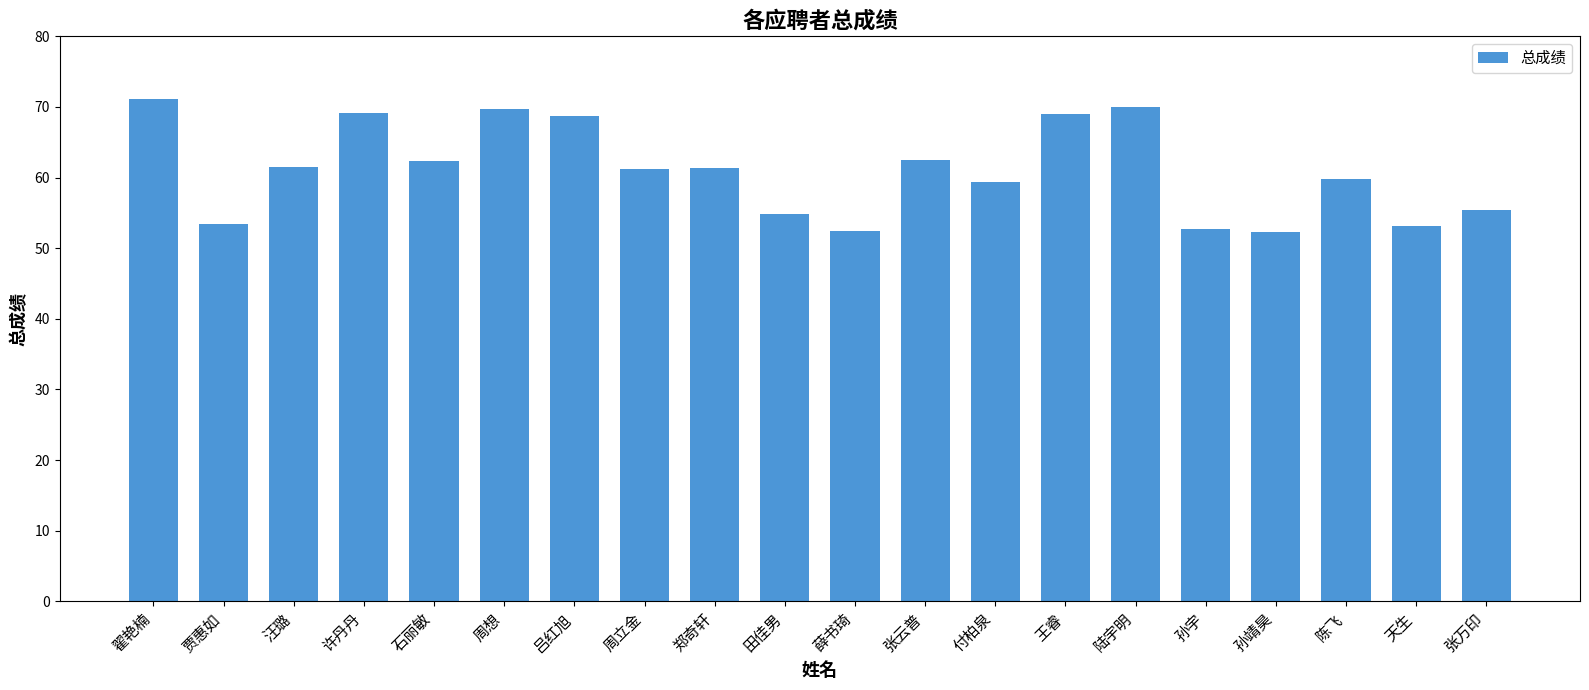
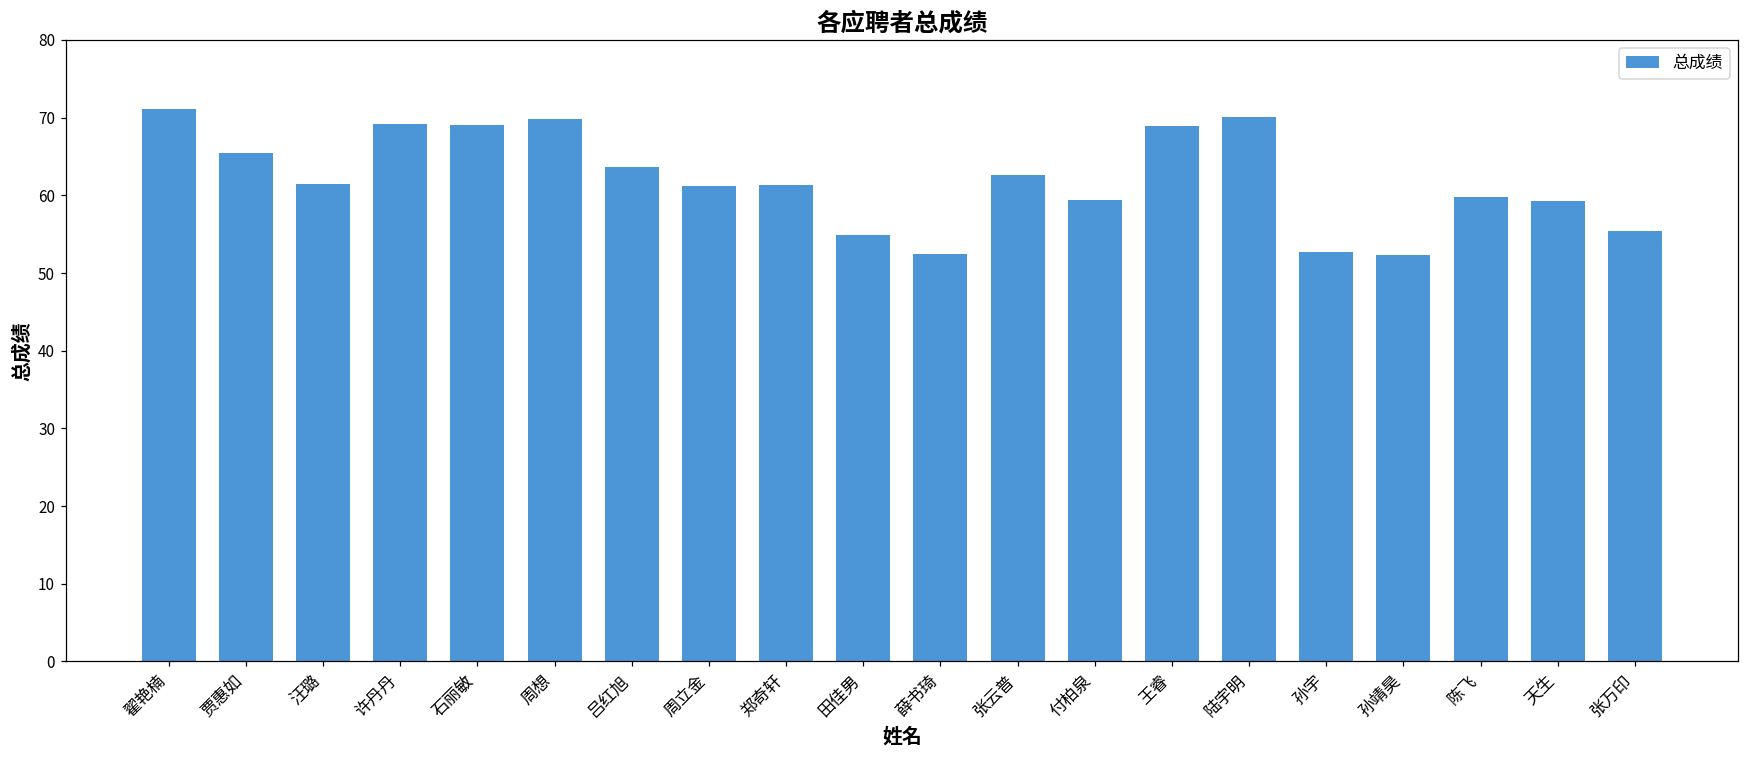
  {
    "翟艳楠": 71,
-   "贾惠如": 53,
+   "贾惠如": 66,
    "汪璐": 61,
    "许丹丹": 69,
-   "石丽敏": 62,
+   "石丽敏": 69,
    "周想": 70,
-   "吕红旭": 69,
+   "吕红旭": 64,
    "周立金": 61,
    "郑奇轩": 61,
    "田佳男": 55,
    "薛书琦": 52,
    "张云普": 63,
    "付柏泉": 59,
    "王睿": 69,
    "陆宇明": 70,
    "孙宇": 53,
    "孙靖昊": 52,
    "陈飞": 60,
-   "天生": 53,
+   "天生": 59,
    "张万印": 55
  }
